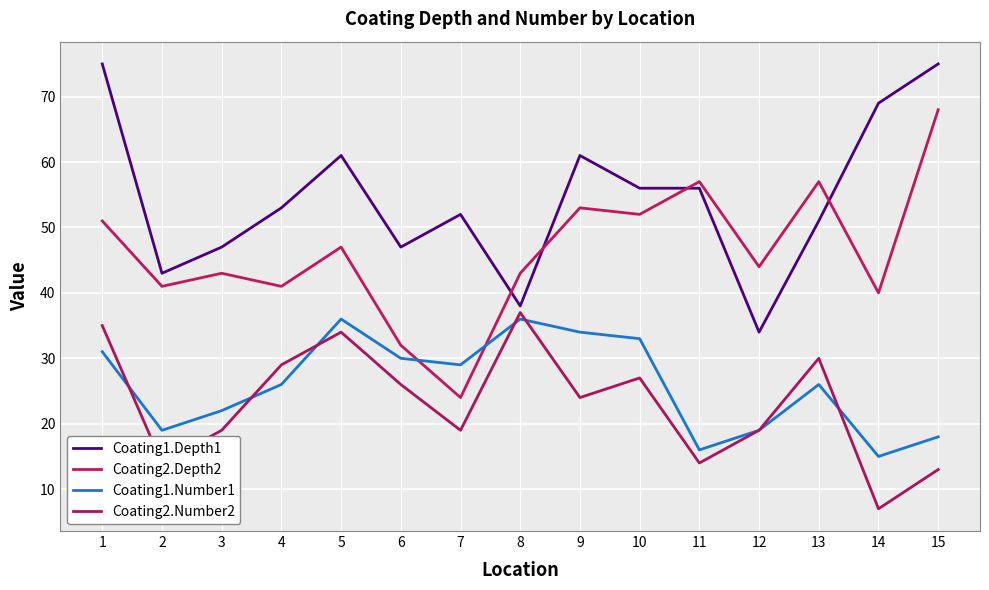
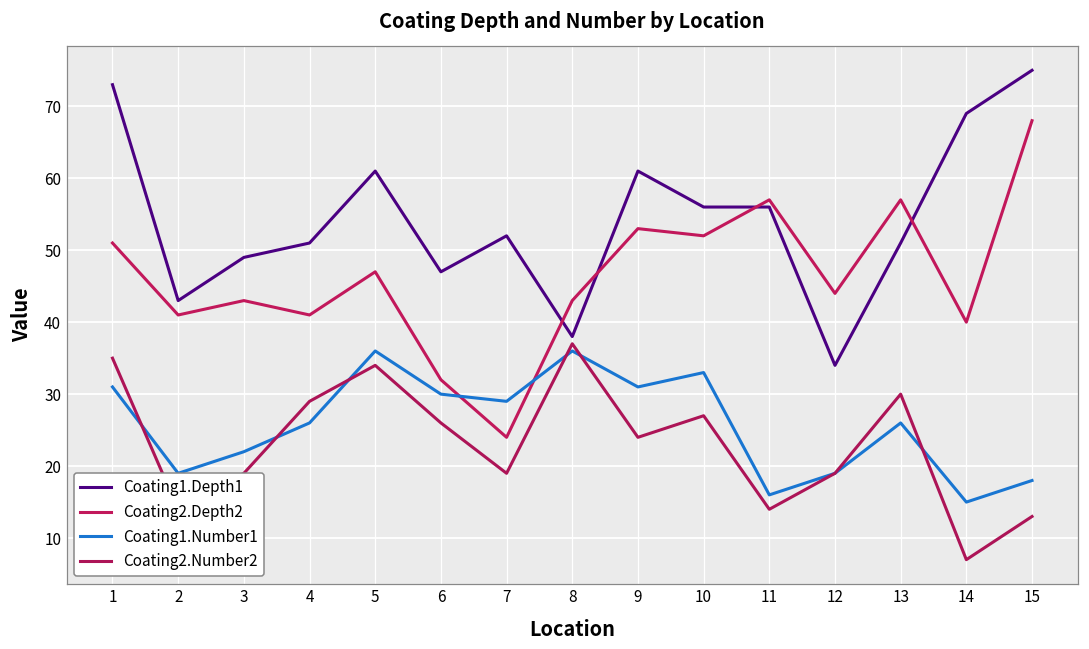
  {
    "Coating1.Depth1": {
-     "1": 75,
+     "1": 73,
      "2": 43,
-     "3": 47,
-     "4": 53,
+     "3": 49,
+     "4": 51,
      "5": 61,
      "6": 47,
      "7": 52,
      "8": 38,
      "9": 61,
      "10": 56,
      "11": 56,
      "12": 34,
      "13": 51,
      "14": 69,
      "15": 75
    },
    "Coating1.Number1": {
      "1": 31,
      "2": 19,
      "3": 22,
      "4": 26,
      "5": 36,
      "6": 30,
      "7": 29,
      "8": 36,
-     "9": 34,
+     "9": 31,
      "10": 33,
      "11": 16,
      "13": 26,
      "14": 15,
      "15": 18
    }
  }
